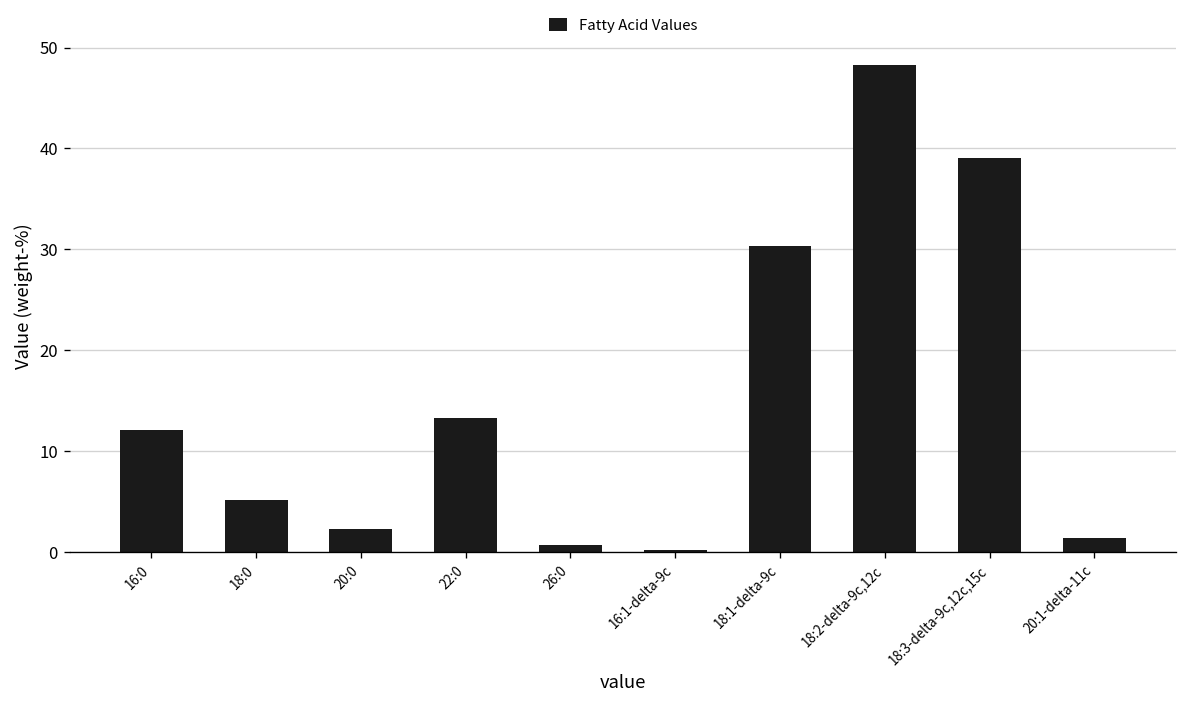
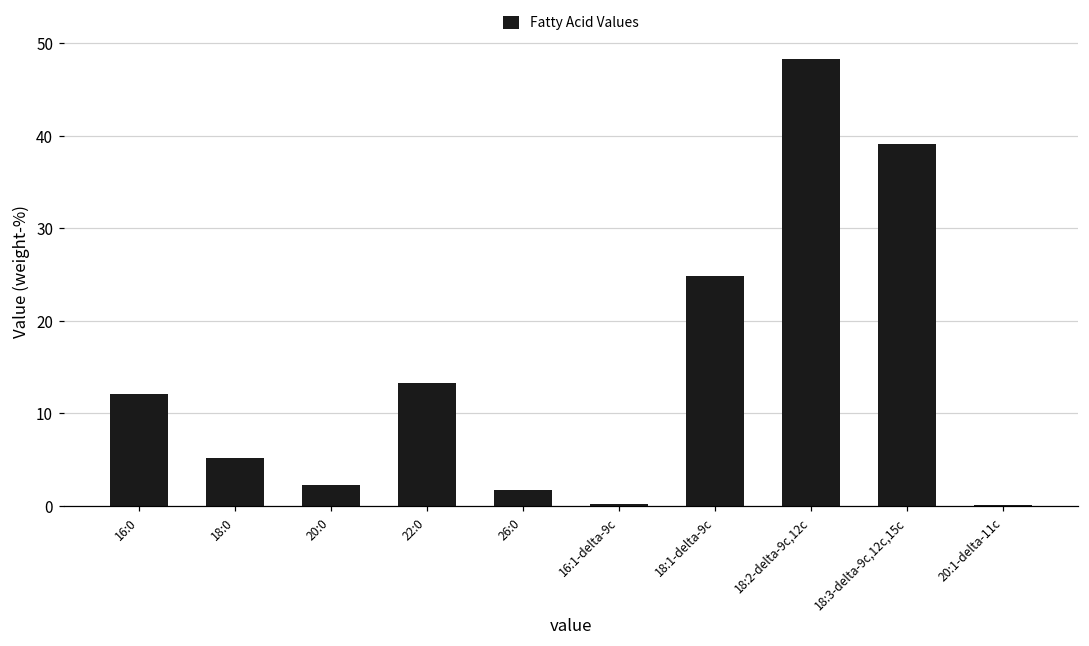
  {
    "16:0": 12,
    "18:0": 5,
    "20:0": 2,
    "22:0": 13,
-   "26:0": 1,
-   "18:1-delta-9c": 30,
+   "26:0": 2,
+   "18:1-delta-9c": 25,
    "18:2-delta-9c,12c": 48,
    "18:3-delta-9c,12c,15c": 39,
-   "20:1-delta-11c": 1
+   "20:1-delta-11c": 0
  }
